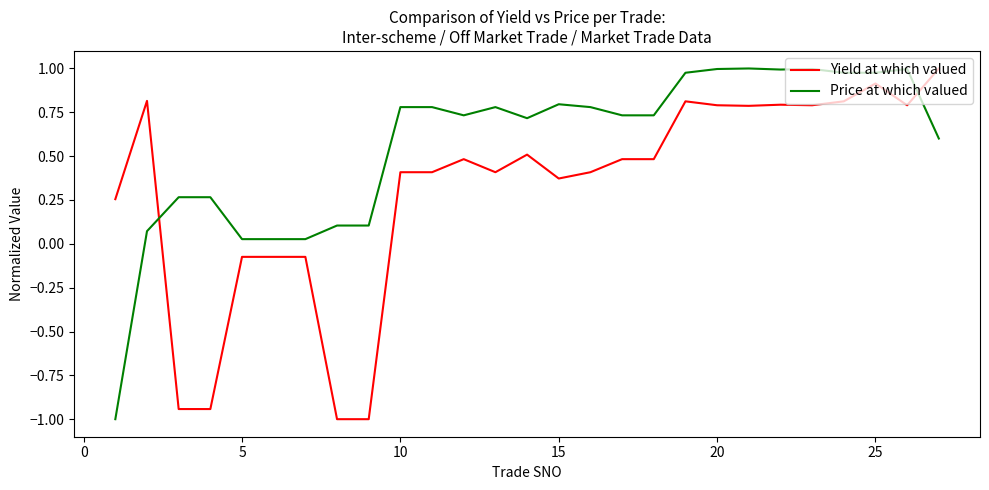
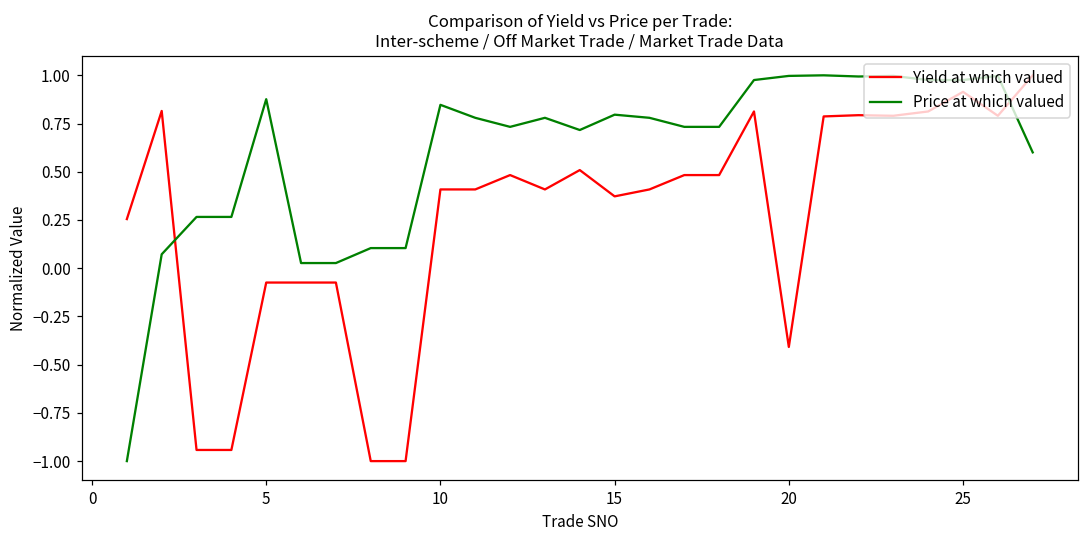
  {
    "Yield at which valued": {
      "5": -0.07,
      "10": 0.41,
      "15": 0.37,
-     "20": 0.79
+     "20": -0.41
    },
    "Price at which valued": {
-     "5": 0.03,
-     "10": 0.78,
+     "5": 0.88,
+     "10": 0.85,
      "15": 0.80,
      "20": 1.00
    }
  }
